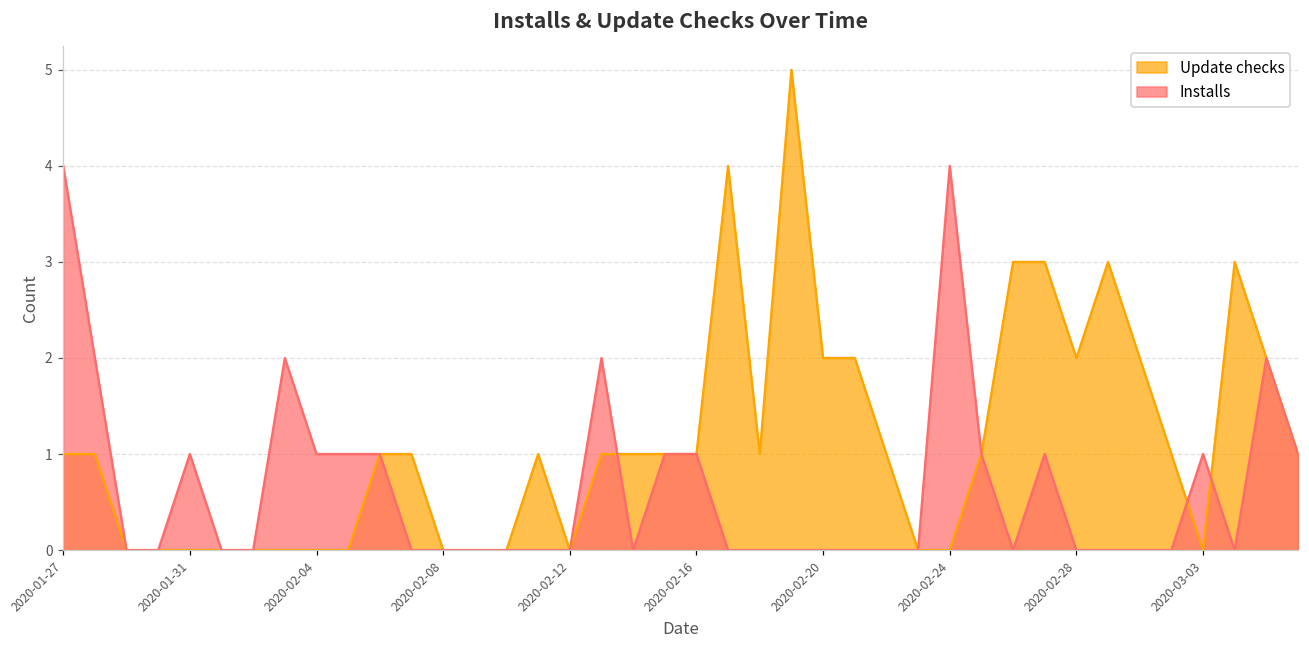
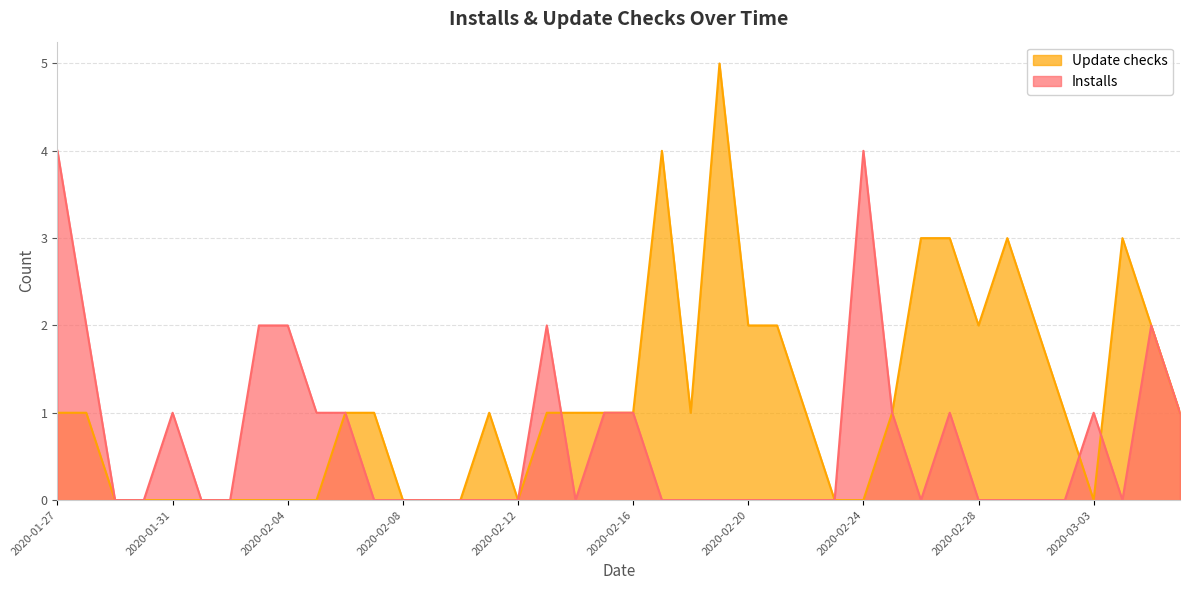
  {
    "Update checks": {
      "2020-01-27": 1,
      "2020-01-31": 0,
      "2020-02-04": 0,
      "2020-02-20": 2,
      "2020-02-24": 0,
      "2020-02-28": 2,
      "2020-03-03": 0
    },
    "Installs": {
      "2020-01-27": 4,
      "2020-01-31": 1,
-     "2020-02-04": 1,
+     "2020-02-04": 2,
      "2020-02-20": 0,
      "2020-02-24": 4,
      "2020-02-28": 0,
      "2020-03-03": 1
    }
  }
